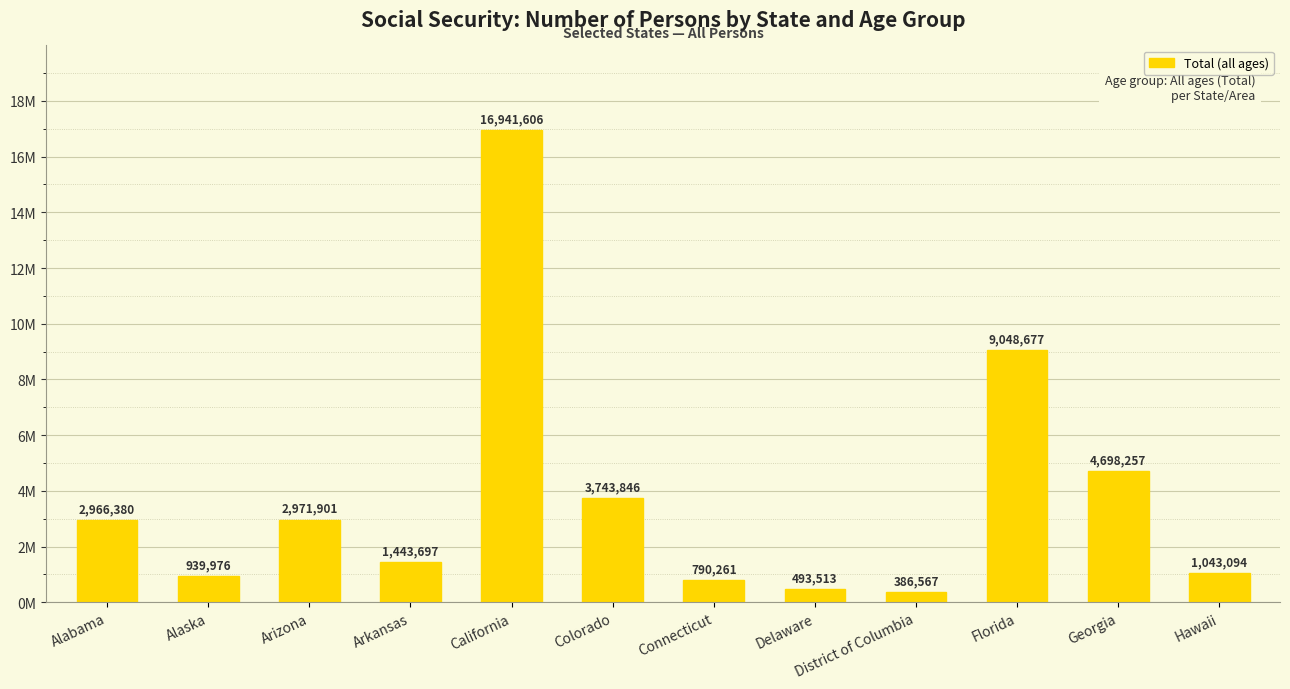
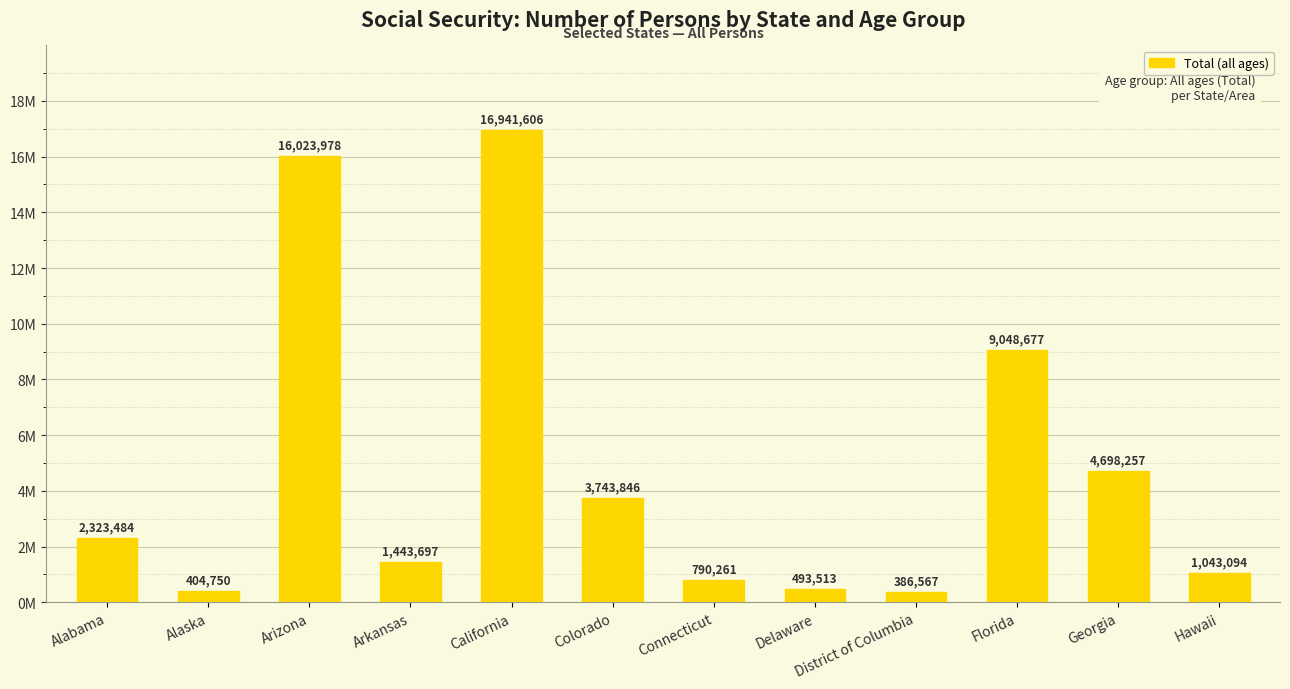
  {
-   "Alabama": "2,966,380",
-   "Alaska": "939,976",
-   "Arizona": "2,971,901",
+   "Alabama": "2,323,484",
+   "Alaska": "404,750",
+   "Arizona": "16,023,978",
    "Arkansas": "1,443,697",
    "California": "16,941,606",
    "Colorado": "3,743,846",
    "Connecticut": "790,261",
    "Delaware": "493,513",
    "District of Columbia": "386,567",
    "Florida": "9,048,677",
    "Georgia": "4,698,257",
    "Hawaii": "1,043,094"
  }
